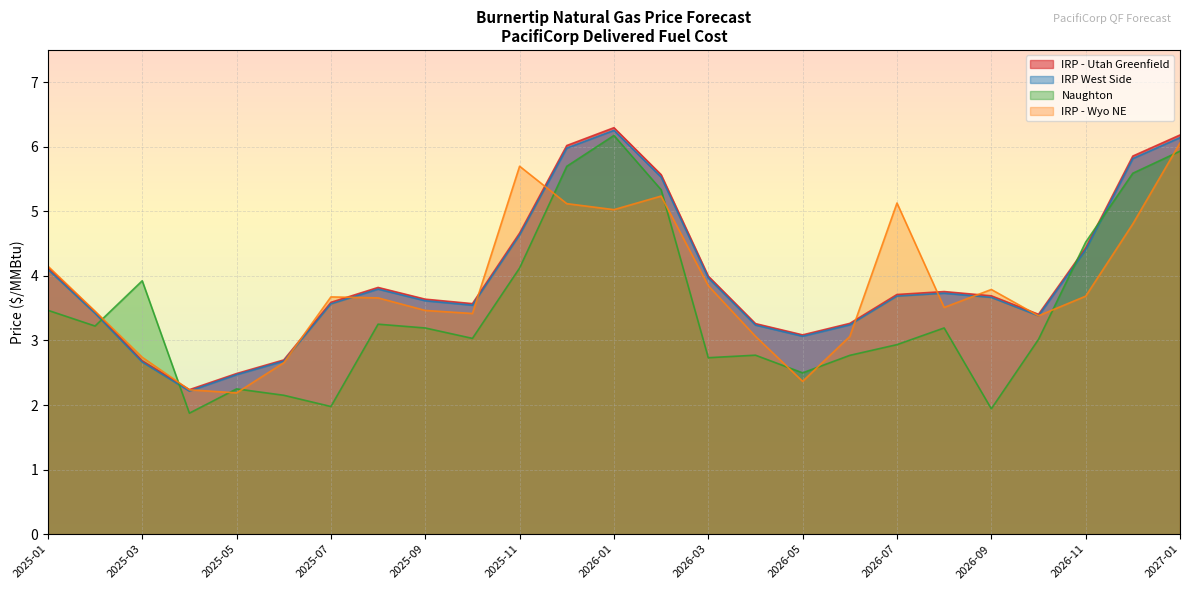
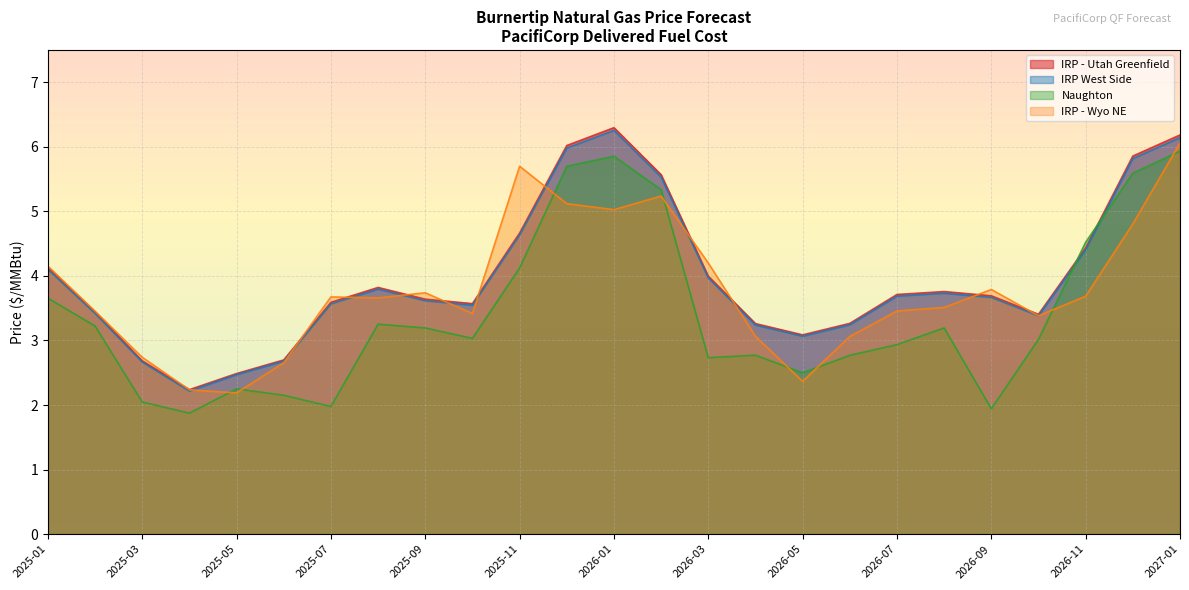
  {
    "IRP - Utah Greenfield": {
      "2026-01": 6.3,
      "2027-01": 6.2
    },
    "IRP West Side": {
      "2026-01": 6.3,
      "2027-01": 6.1
    },
    "Naughton": {
-     "2025-01": 3.5,
-     "2025-03": 3.9,
+     "2025-01": 3.7,
+     "2025-03": 2.0,
      "2025-05": 2.2,
      "2025-07": 2.0,
      "2025-09": 3.2,
      "2025-11": 4.1,
-     "2026-01": 6.2,
+     "2026-01": 5.9,
      "2026-03": 2.7,
      "2026-05": 2.5,
      "2026-07": 2.9,
      "2026-09": 1.9,
      "2026-11": 4.5,
      "2027-01": 5.9
    },
    "IRP - Wyo NE": {
      "2025-03": 2.7,
      "2025-05": 2.2,
      "2025-07": 3.7,
-     "2025-09": 3.5,
+     "2025-09": 3.7,
      "2025-11": 5.7,
      "2026-01": 5.0,
-     "2026-03": 3.8,
+     "2026-03": 4.2,
      "2026-05": 2.4,
-     "2026-07": 5.1,
+     "2026-07": 3.5,
      "2026-09": 3.8,
      "2026-11": 3.7,
      "2027-01": 6.1
    }
  }
